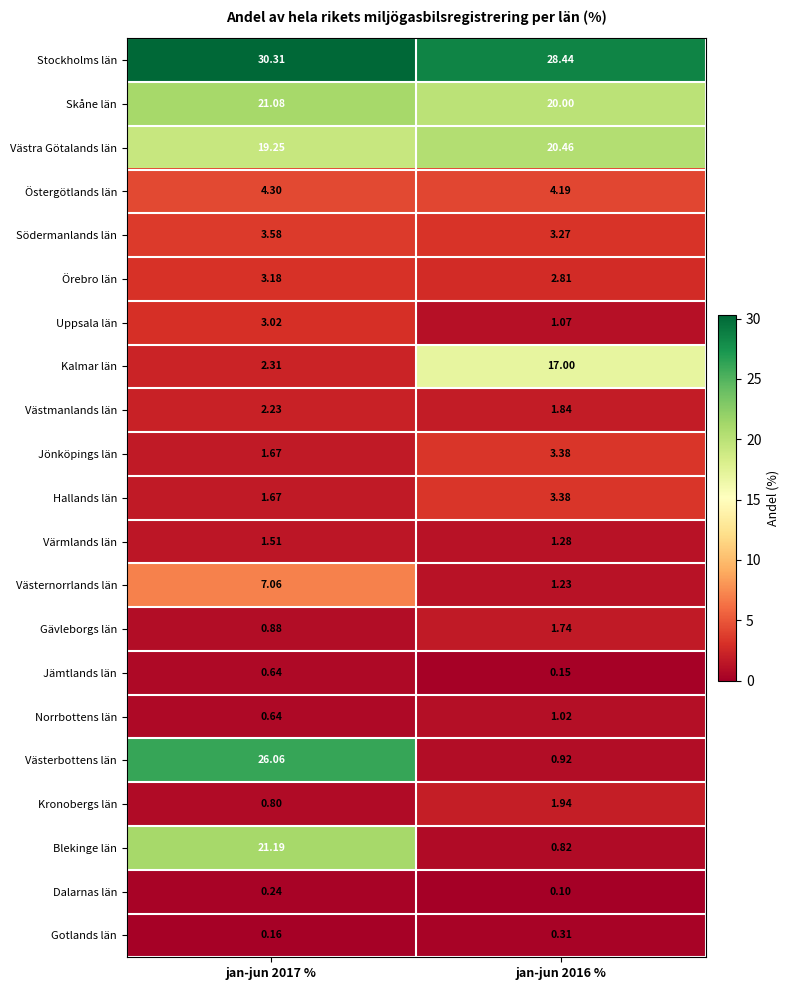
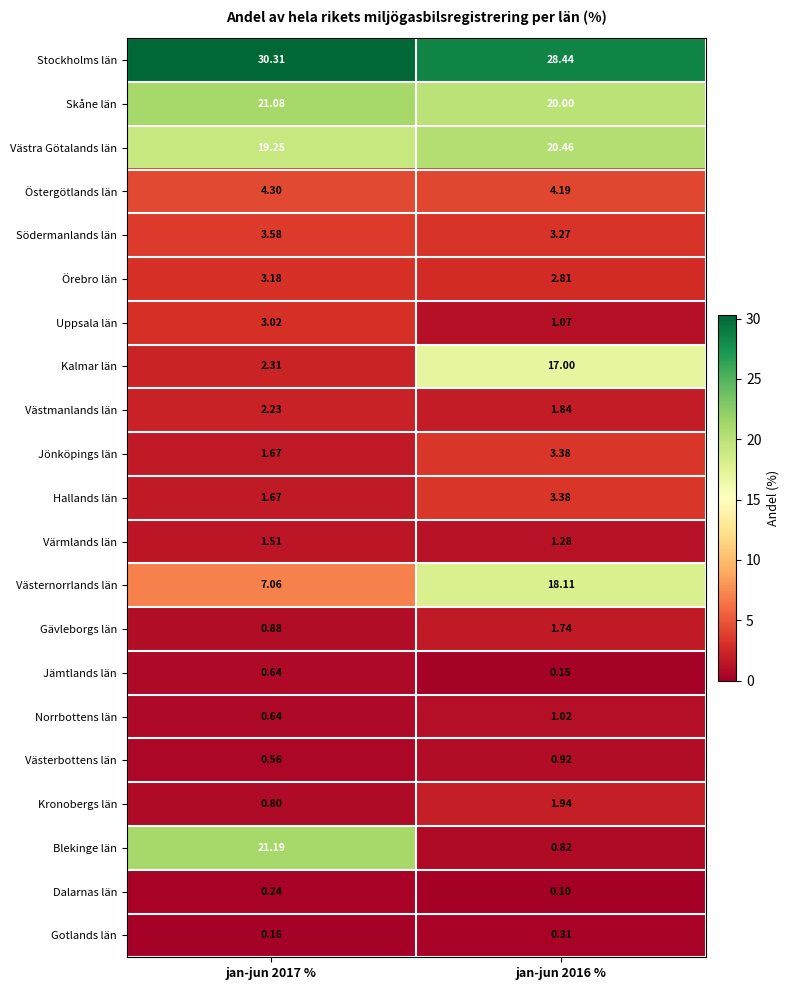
  {
    "Stockholms län": {
      "jan-jun 2017 %": 30.31,
      "jan-jun 2016 %": 28.44
    },
    "Skåne län": {
      "jan-jun 2017 %": 21.08,
      "jan-jun 2016 %": 20.00
    },
    "Västra Götalands län": {
      "jan-jun 2017 %": 19.25,
      "jan-jun 2016 %": 20.46
    },
    "Östergötlands län": {
      "jan-jun 2017 %": 4.30,
      "jan-jun 2016 %": 4.19
    },
    "Södermanlands län": {
      "jan-jun 2017 %": 3.58,
      "jan-jun 2016 %": 3.27
    },
    "Örebro län": {
      "jan-jun 2017 %": 3.18,
      "jan-jun 2016 %": 2.81
    },
    "Uppsala län": {
      "jan-jun 2017 %": 3.02,
      "jan-jun 2016 %": 1.07
    },
    "Kalmar län": {
      "jan-jun 2017 %": 2.31,
      "jan-jun 2016 %": 17.00
    },
    "Västmanlands län": {
      "jan-jun 2017 %": 2.23,
      "jan-jun 2016 %": 1.84
    },
    "Jönköpings län": {
      "jan-jun 2017 %": 1.67,
      "jan-jun 2016 %": 3.38
    },
    "Hallands län": {
      "jan-jun 2017 %": 1.67,
      "jan-jun 2016 %": 3.38
    },
    "Värmlands län": {
      "jan-jun 2017 %": 1.51,
      "jan-jun 2016 %": 1.28
    },
    "Västernorrlands län": {
      "jan-jun 2017 %": 7.06,
-     "jan-jun 2016 %": 1.23
+     "jan-jun 2016 %": 18.11
    },
    "Gävleborgs län": {
      "jan-jun 2017 %": 0.88,
      "jan-jun 2016 %": 1.74
    },
    "Jämtlands län": {
      "jan-jun 2017 %": 0.64,
      "jan-jun 2016 %": 0.15
    },
    "Norrbottens län": {
      "jan-jun 2017 %": 0.64,
      "jan-jun 2016 %": 1.02
    },
    "Västerbottens län": {
-     "jan-jun 2017 %": 26.06,
+     "jan-jun 2017 %": 0.56,
      "jan-jun 2016 %": 0.92
    },
    "Kronobergs län": {
      "jan-jun 2017 %": 0.80,
      "jan-jun 2016 %": 1.94
    },
    "Blekinge län": {
      "jan-jun 2017 %": 21.19,
      "jan-jun 2016 %": 0.82
    },
    "Dalarnas län": {
      "jan-jun 2017 %": 0.24,
      "jan-jun 2016 %": 0.10
    },
    "Gotlands län": {
      "jan-jun 2017 %": 0.16,
      "jan-jun 2016 %": 0.31
    }
  }
